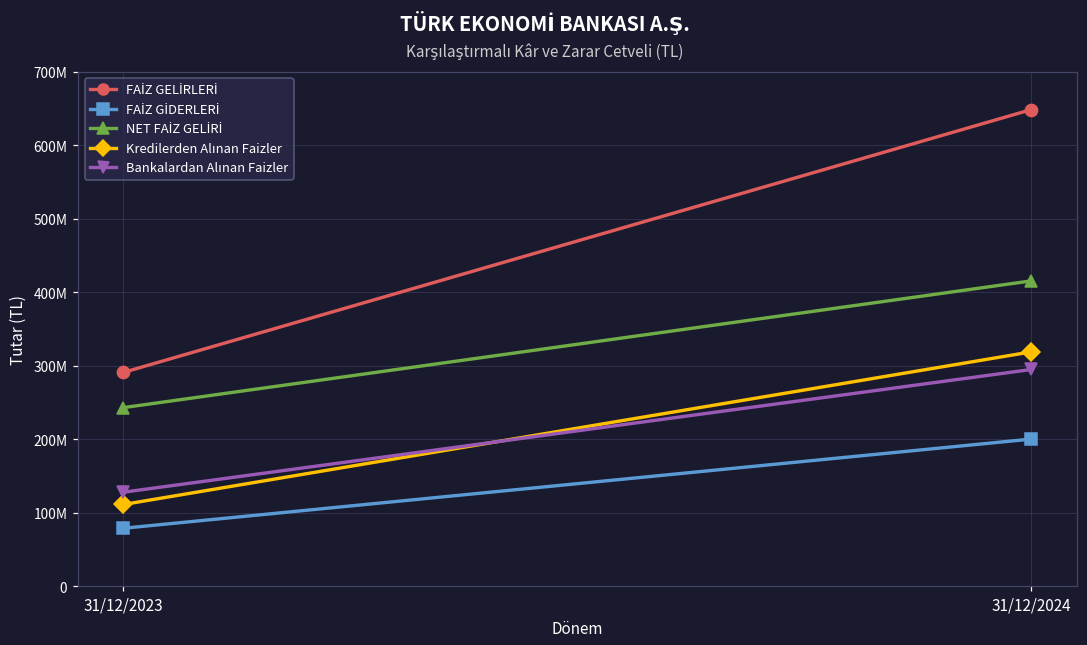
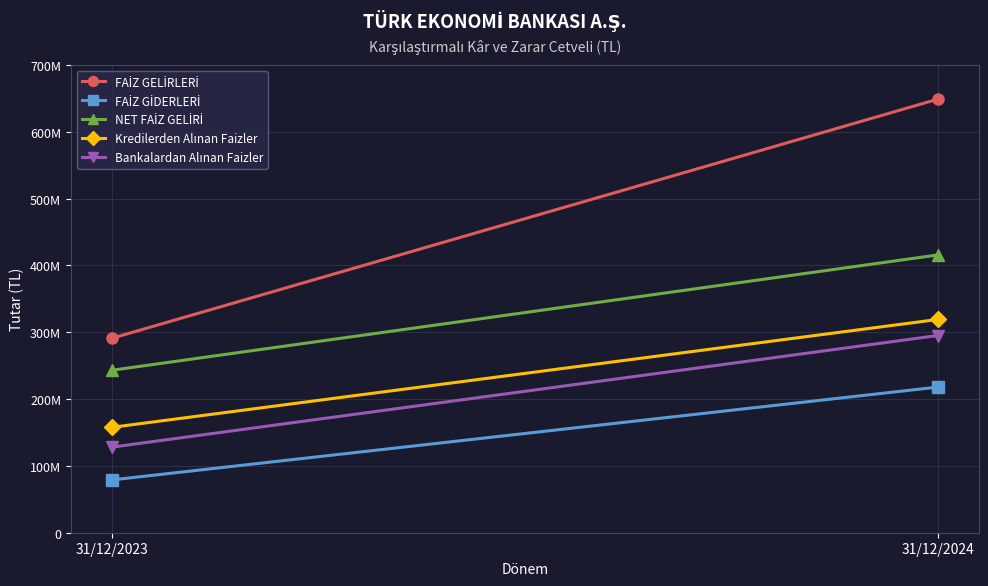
  {
    "FAİZ GELİRLERİ": {
      "31/12/2023": 290000000,
      "31/12/2024": 650000000
    },
    "FAİZ GİDERLERİ": {
      "31/12/2023": 80000000,
-     "31/12/2024": 200000000
+     "31/12/2024": 220000000
    },
    "NET FAİZ GELİRİ": {
      "31/12/2023": 240000000,
      "31/12/2024": 420000000
    },
    "Kredilerden Alınan Faizler": {
-     "31/12/2023": 110000000,
+     "31/12/2023": 160000000,
      "31/12/2024": 320000000
    },
    "Bankalardan Alınan Faizler": {
      "31/12/2023": 130000000,
      "31/12/2024": 300000000
    }
  }
